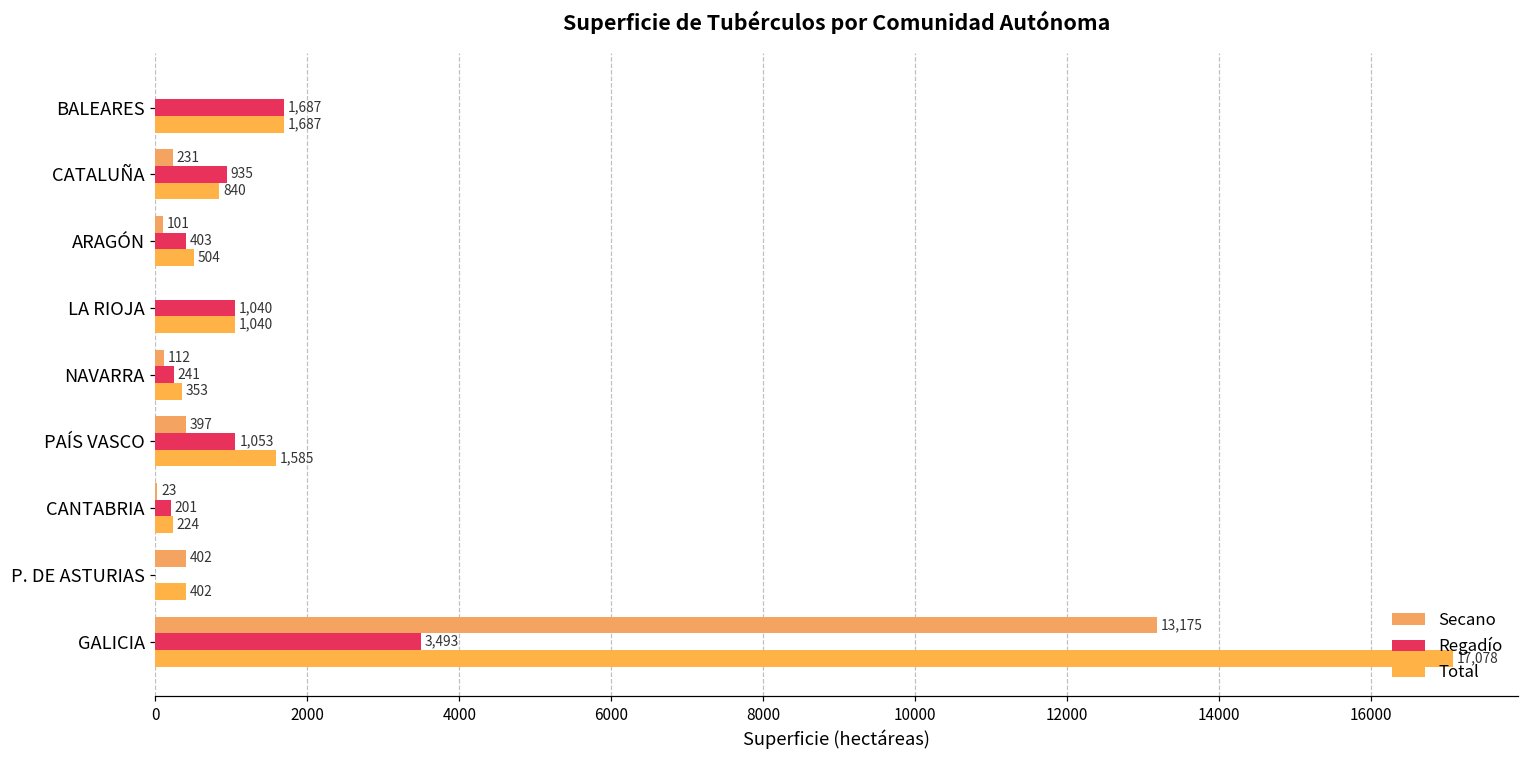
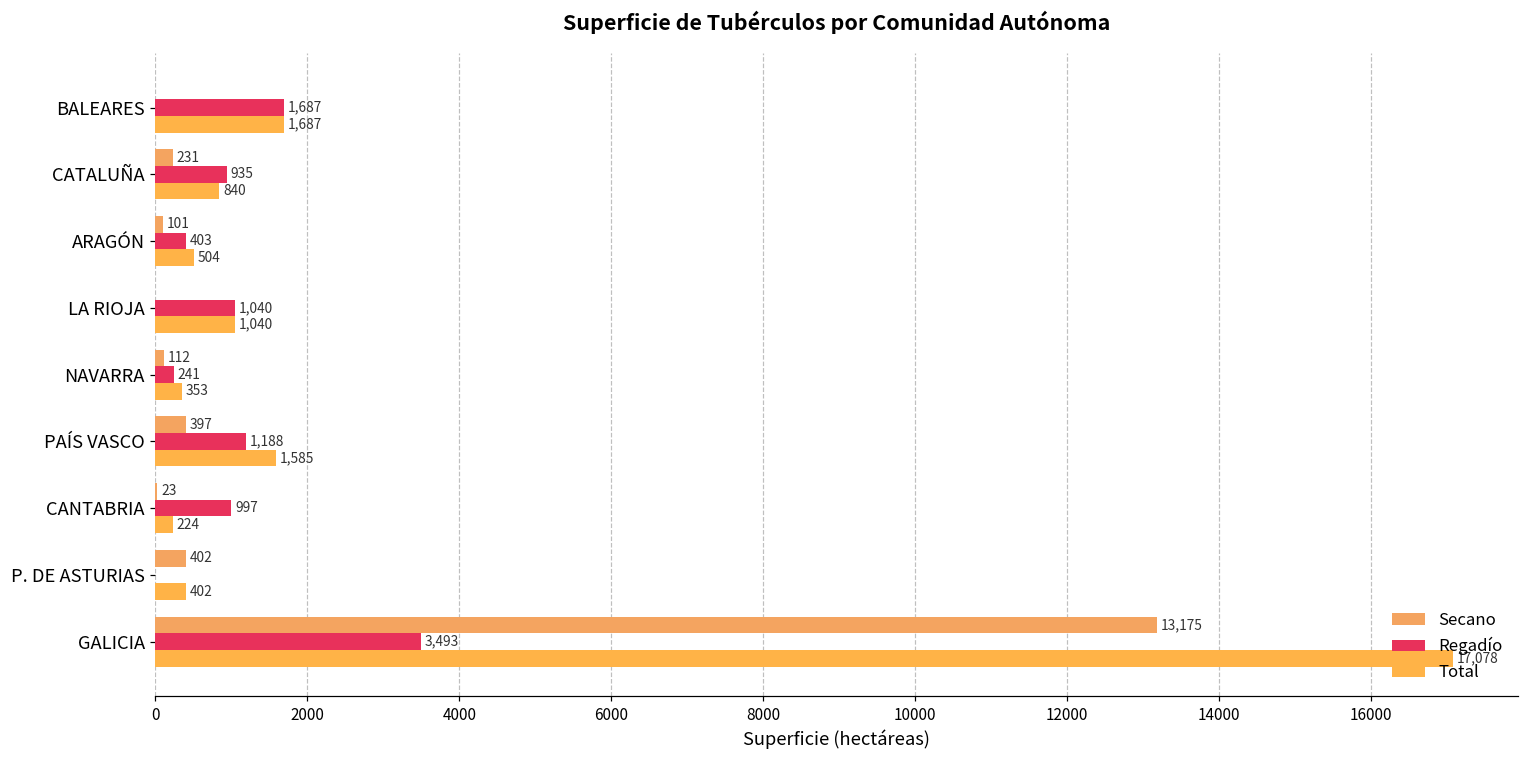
  {
    "Regadío": {
      "BALEARES": "1,687",
      "CATALUÑA": "935",
      "ARAGÓN": "403",
      "LA RIOJA": "1,040",
      "NAVARRA": "241",
-     "PAÍS VASCO": "1,053",
-     "CANTABRIA": "201",
+     "PAÍS VASCO": "1,188",
+     "CANTABRIA": "997",
      "GALICIA": "3,493"
    }
  }
